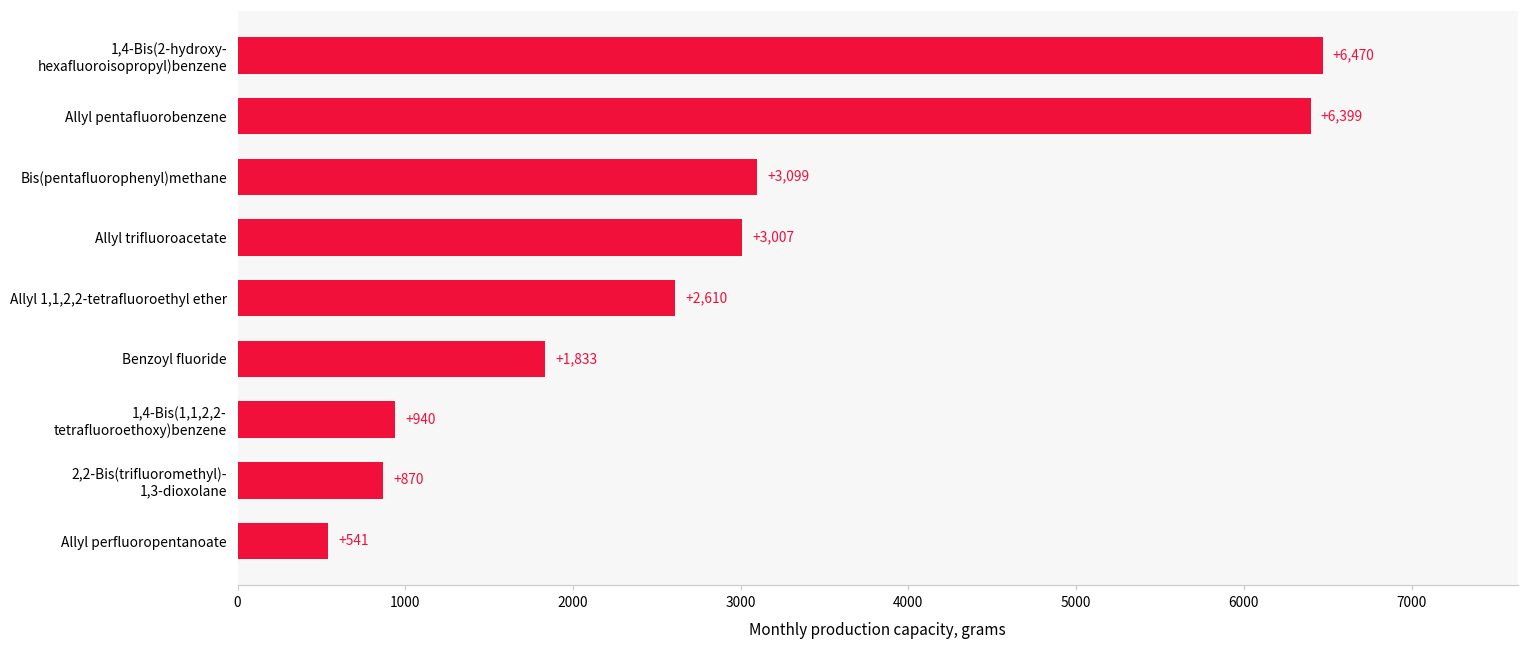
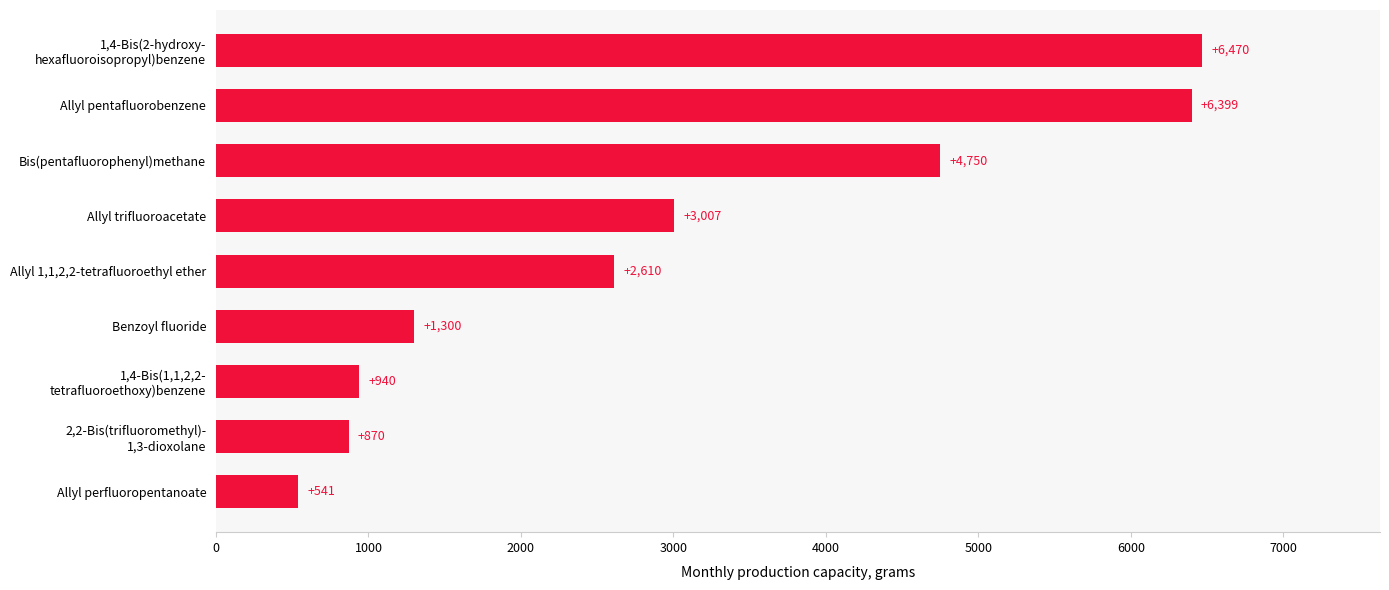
  {
    "1,4-Bis(2-hydroxy- hexafluoroisopropyl)benzene": "+6,470",
    "Allyl pentafluorobenzene": "+6,399",
-   "Bis(pentafluorophenyl)methane": "+3,099",
+   "Bis(pentafluorophenyl)methane": "+4,750",
    "Allyl trifluoroacetate": "+3,007",
    "Allyl 1,1,2,2-tetrafluoroethyl ether": "+2,610",
-   "Benzoyl fluoride": "+1,833",
+   "Benzoyl fluoride": "+1,300",
    "1,4-Bis(1,1,2,2- tetrafluoroethoxy)benzene": "+940",
    "2,2-Bis(trifluoromethyl)- 1,3-dioxolane": "+870",
    "Allyl perfluoropentanoate": "+541"
  }
